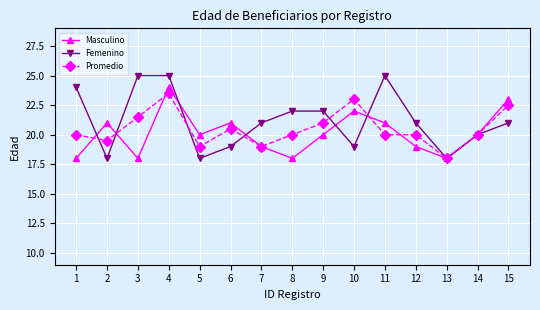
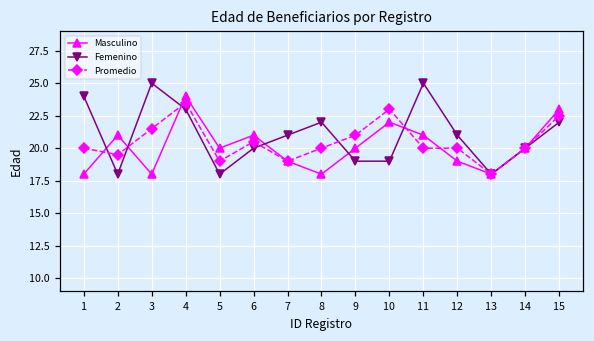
  {
    "Femenino": {
      "1": 24,
      "2": 18,
      "3": 25,
-     "4": 25,
+     "4": 23,
      "5": 18,
-     "6": 19,
+     "6": 20,
      "7": 21,
      "8": 22,
-     "9": 22,
+     "9": 19,
      "10": 19,
      "11": 25,
      "12": 21,
-     "15": 21
+     "15": 22
    }
  }
